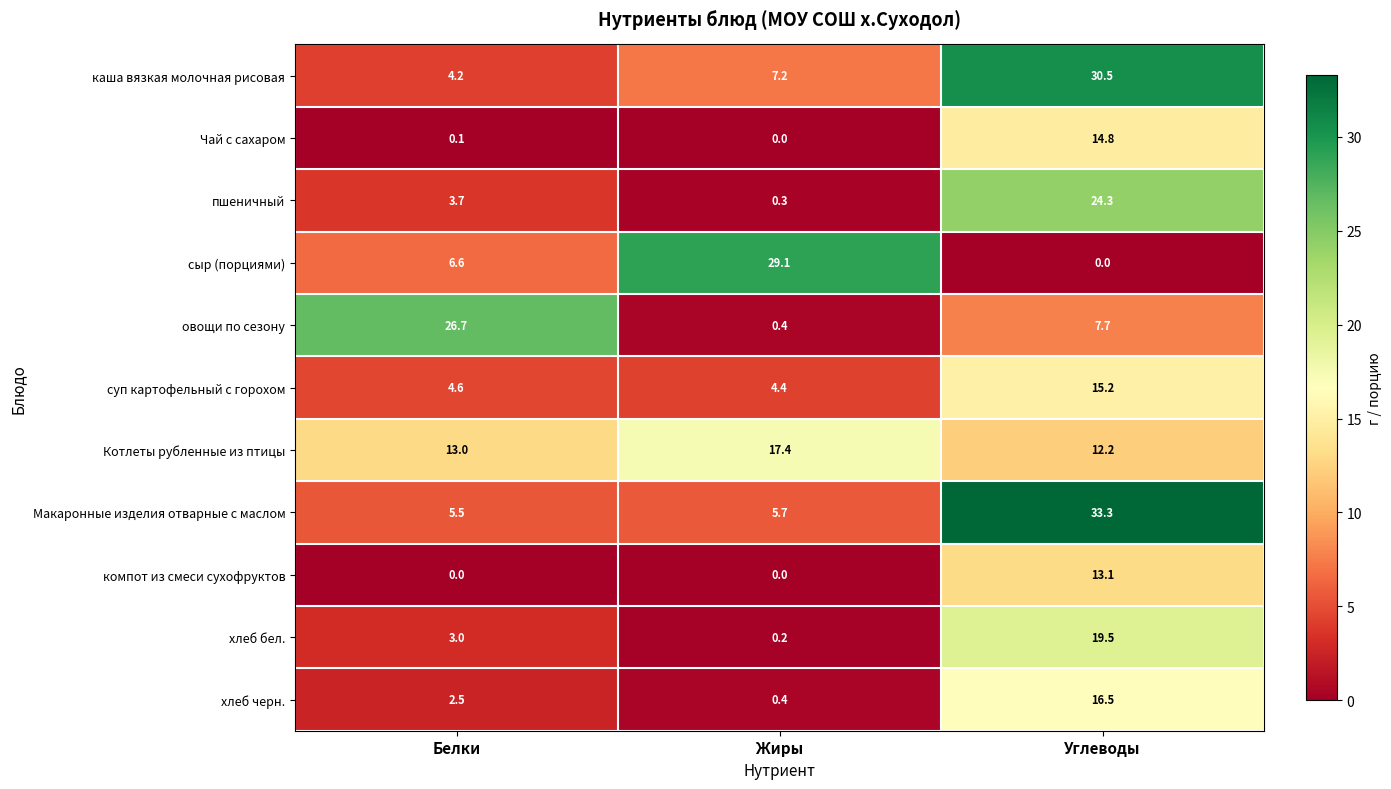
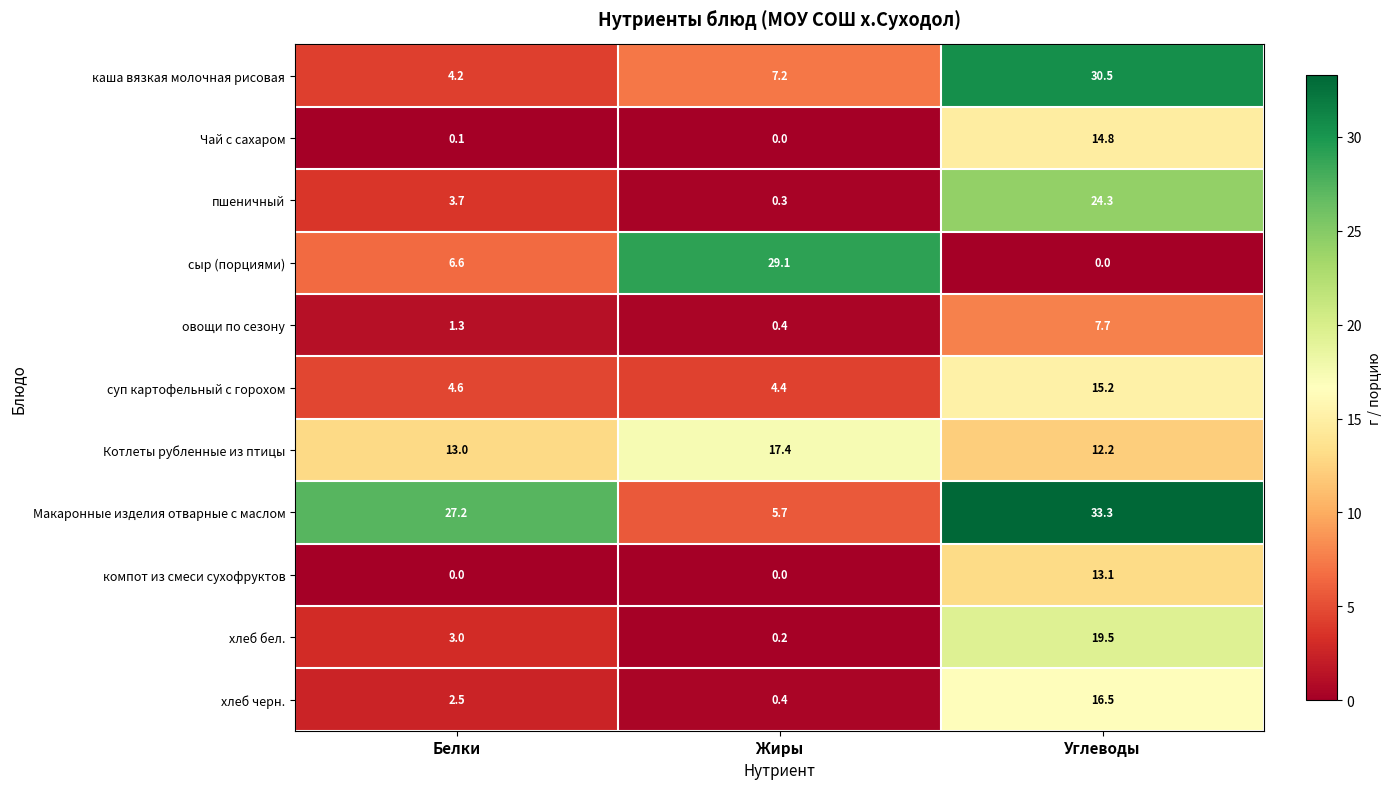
  {
    "каша вязкая молочная рисовая": {
      "Белки": 4.2,
      "Жиры": 7.2,
      "Углеводы": 30.5
    },
    "Чай с сахаром": {
      "Белки": 0.1,
      "Жиры": 0.0,
      "Углеводы": 14.8
    },
    "пшеничный": {
      "Белки": 3.7,
      "Жиры": 0.3,
      "Углеводы": 24.3
    },
    "сыр (порциями)": {
      "Белки": 6.6,
      "Жиры": 29.1,
      "Углеводы": 0.0
    },
    "овощи по сезону": {
-     "Белки": 26.7,
+     "Белки": 1.3,
      "Жиры": 0.4,
      "Углеводы": 7.7
    },
    "суп картофельный с горохом": {
      "Белки": 4.6,
      "Жиры": 4.4,
      "Углеводы": 15.2
    },
    "Котлеты рубленные из птицы": {
      "Белки": 13.0,
      "Жиры": 17.4,
      "Углеводы": 12.2
    },
    "Макаронные изделия отварные с маслом": {
-     "Белки": 5.5,
+     "Белки": 27.2,
      "Жиры": 5.7,
      "Углеводы": 33.3
    },
    "компот из смеси сухофруктов": {
      "Белки": 0.0,
      "Жиры": 0.0,
      "Углеводы": 13.1
    },
    "хлеб бел.": {
      "Белки": 3.0,
      "Жиры": 0.2,
      "Углеводы": 19.5
    },
    "хлеб черн.": {
      "Белки": 2.5,
      "Жиры": 0.4,
      "Углеводы": 16.5
    }
  }
